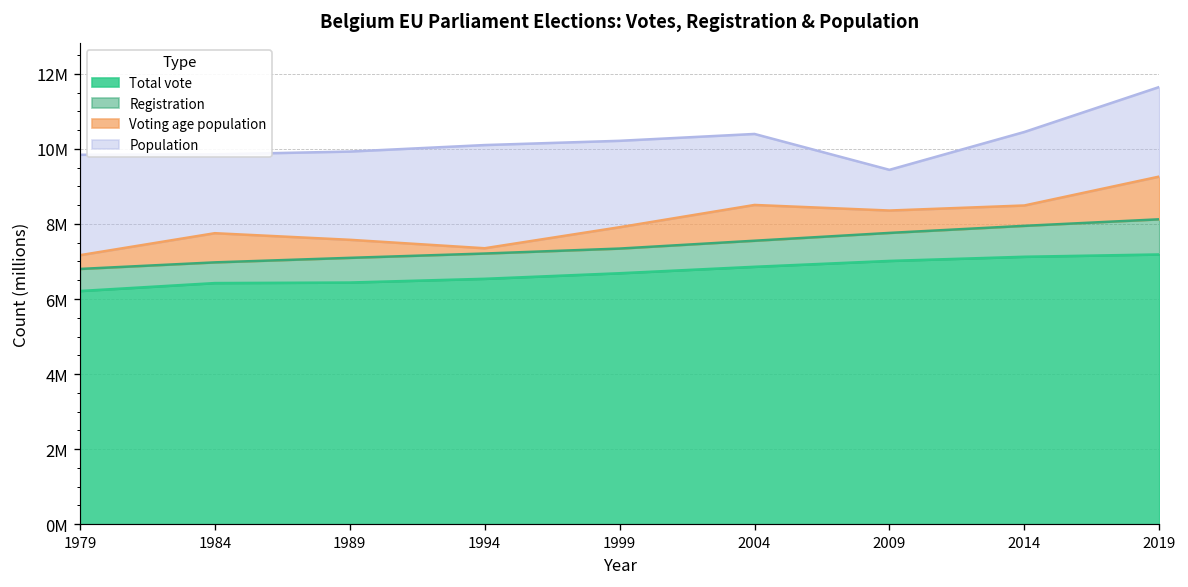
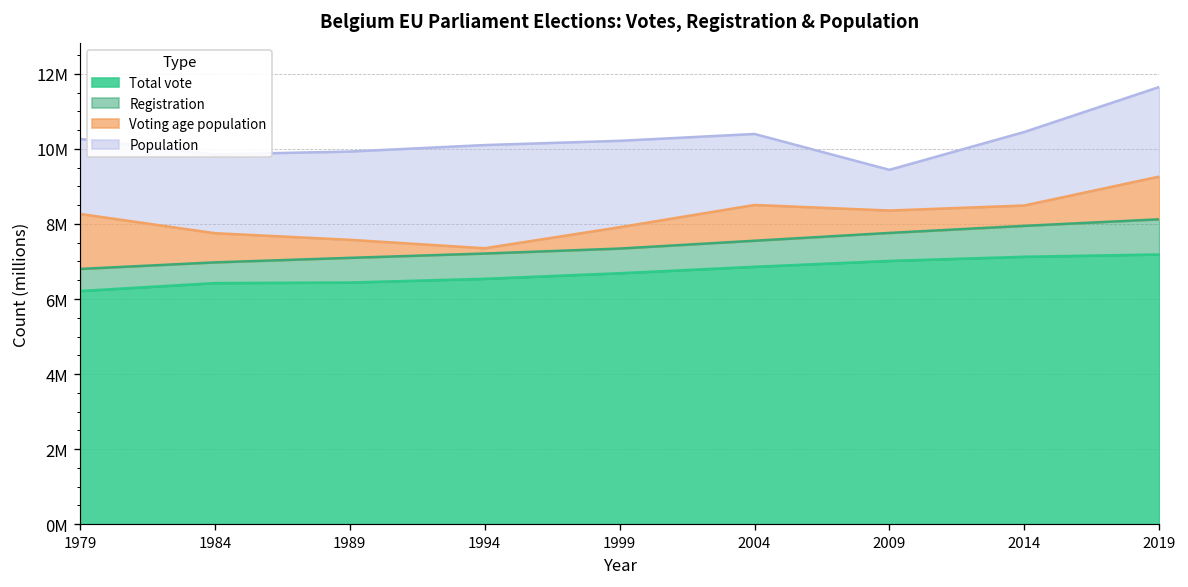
  {
    "Voting age population": {
-     "1979": 7200000,
+     "1979": 8300000,
      "1984": 7800000,
      "1989": 7600000,
      "1994": 7400000,
      "1999": 7900000,
      "2004": 8500000,
      "2009": 8400000,
      "2014": 8500000,
      "2019": 9300000
    },
    "Population": {
-     "1979": 9800000,
+     "1979": 10300000,
      "1984": 9900000,
      "1989": 9900000,
      "1994": 10100000,
      "1999": 10200000,
      "2004": 10400000,
      "2009": 9400000,
      "2014": 10400000,
      "2019": 11600000
    }
  }
